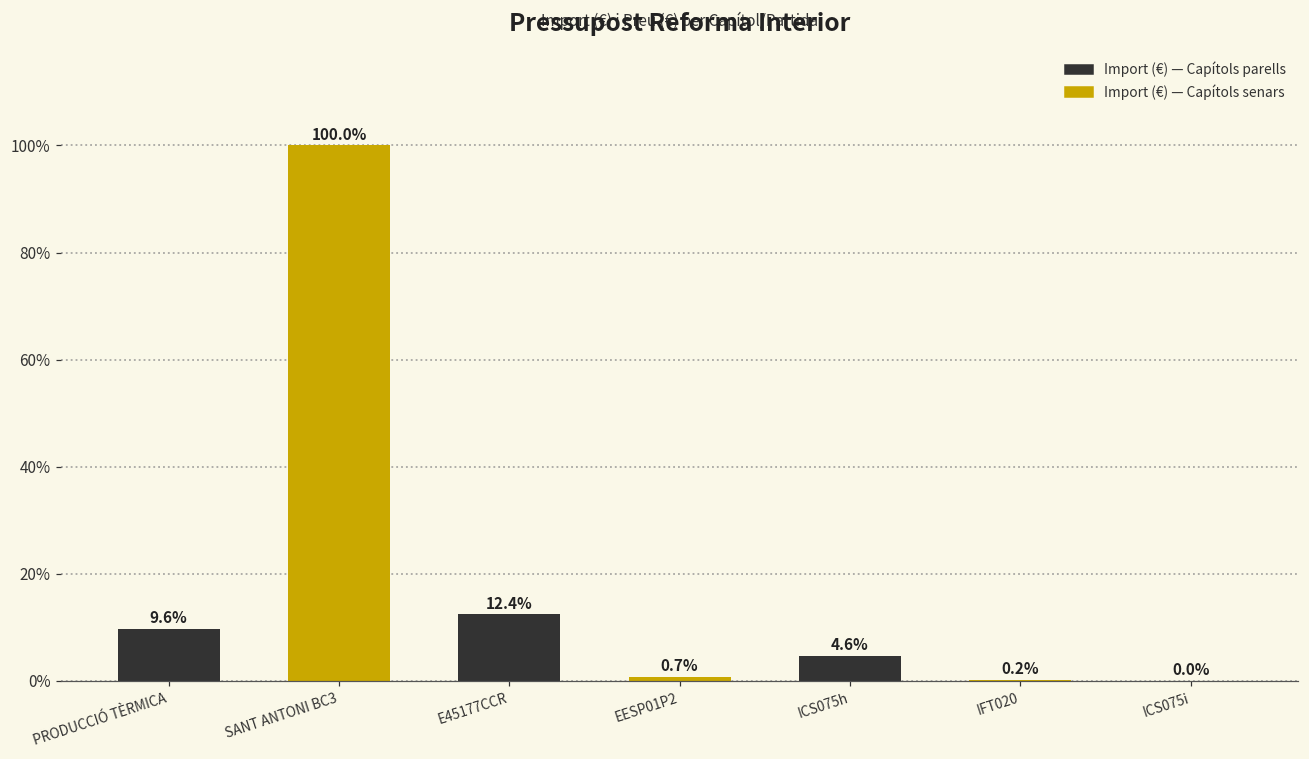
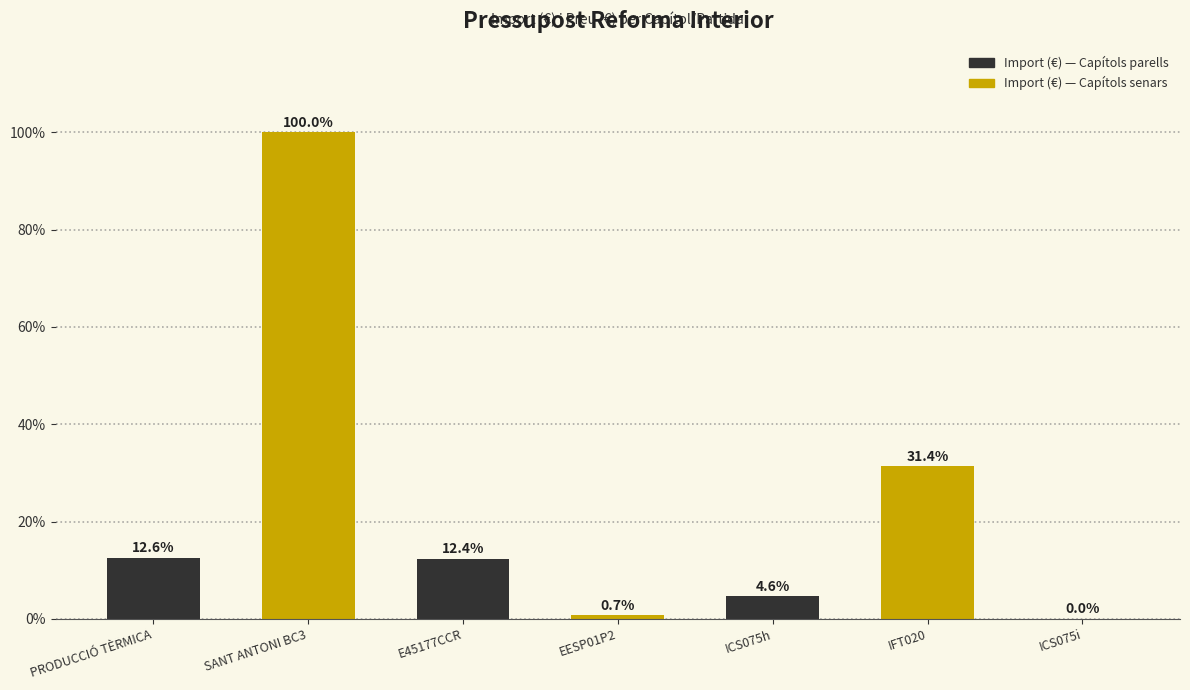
  {
-   "PRODUCCIÓ TÈRMICA": "9.6%",
+   "PRODUCCIÓ TÈRMICA": "12.6%",
    "SANT ANTONI BC3": "100.0%",
    "E45177CCR": "12.4%",
    "EESP01P2": "0.7%",
    "ICS075h": "4.6%",
-   "IFT020": "0.2%",
+   "IFT020": "31.4%",
    "ICS075i": "0.0%"
  }
